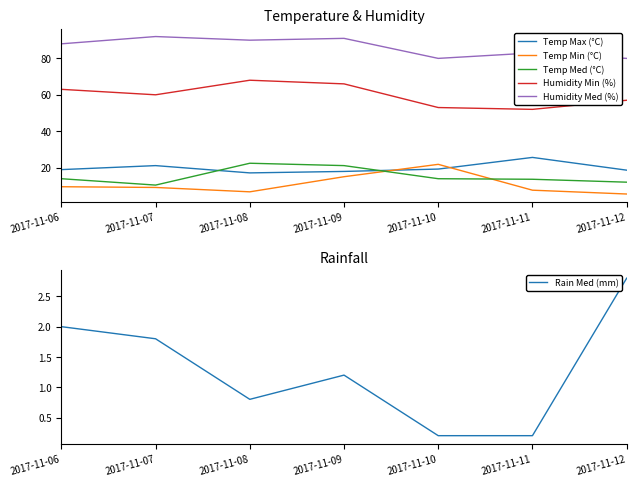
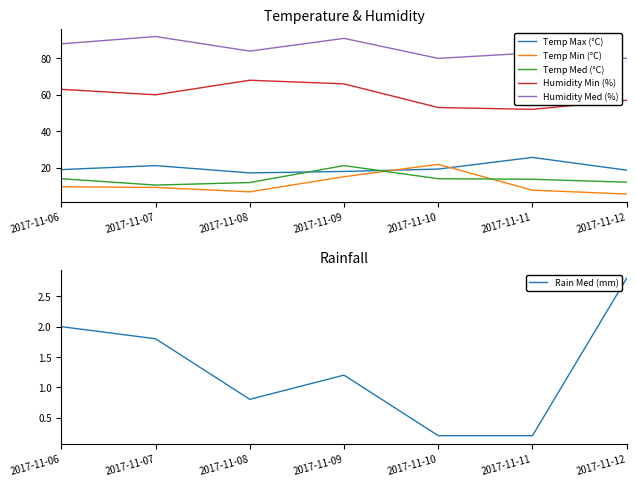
  {
    "Temperature & Humidity": {
      "Temp Max (°C)": {
        "2017-11-06": 19,
        "2017-11-07": 21,
        "2017-11-08": 17,
        "2017-11-09": 18,
        "2017-11-10": 19,
        "2017-11-11": 26,
        "2017-11-12": 19
      },
      "Temp Min (°C)": {
        "2017-11-06": 10,
        "2017-11-08": 7,
        "2017-11-09": 15,
        "2017-11-10": 22,
        "2017-11-11": 8,
        "2017-11-12": 6
      },
      "Temp Med (°C)": {
        "2017-11-06": 14,
-       "2017-11-08": 22,
+       "2017-11-08": 12,
        "2017-11-09": 21,
        "2017-11-10": 14,
        "2017-11-11": 14,
        "2017-11-12": 12
      },
      "Humidity Min (%)": {
        "2017-11-06": 63,
        "2017-11-07": 60,
        "2017-11-08": 68,
        "2017-11-09": 66,
        "2017-11-10": 53,
        "2017-11-11": 52,
        "2017-11-12": 57
      },
      "Humidity Med (%)": {
        "2017-11-06": 88,
        "2017-11-07": 92,
-       "2017-11-08": 90,
+       "2017-11-08": 84,
        "2017-11-09": 91,
        "2017-11-10": 80,
        "2017-11-12": 80
      }
    },
    "Rainfall": {
      "2017-11-06": 2.0,
      "2017-11-07": 1.8,
      "2017-11-08": 0.8,
      "2017-11-09": 1.2,
      "2017-11-10": 0.2,
      "2017-11-11": 0.2,
      "2017-11-12": 2.8
    }
  }
